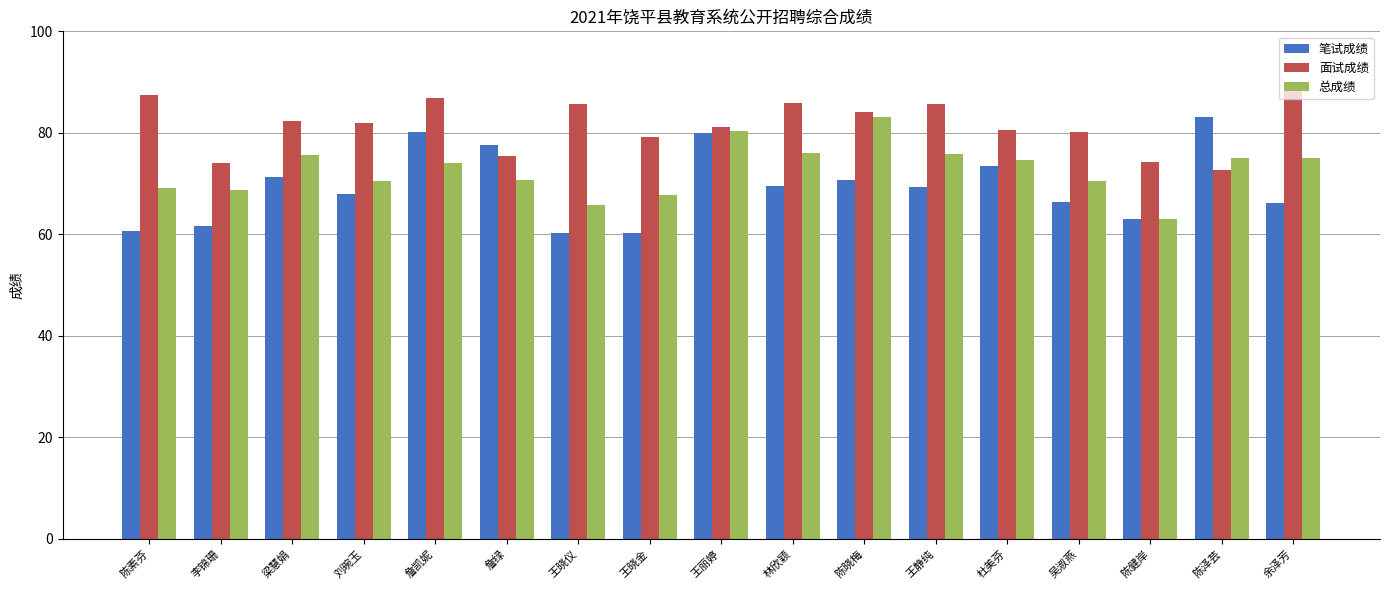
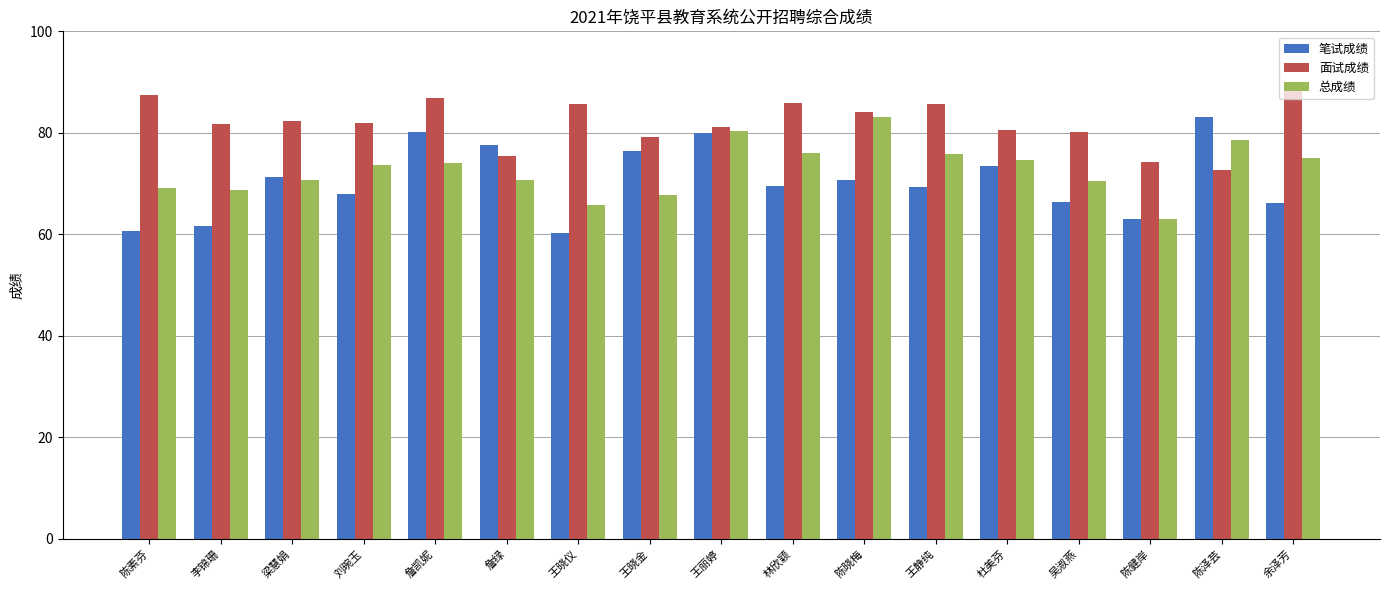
  {
    "笔试成绩": {
      "陈素芬": 61,
      "李锦珊": 62,
      "梁慧娟": 71,
      "刘琬玉": 68,
      "詹凯妮": 80,
      "詹绿": 78,
      "王晓仪": 60,
-     "王晓金": 60,
+     "王晓金": 77,
      "王丽婷": 80,
      "林欣颖": 70,
      "陈晓梅": 71,
      "王静纯": 69,
      "杜美芬": 74,
      "吴淑燕": 66,
      "陈健岸": 63,
      "陈泽芸": 83,
      "余泽芳": 66
    },
    "面试成绩": {
      "陈素芬": 87,
-     "李锦珊": 74,
+     "李锦珊": 82,
      "梁慧娟": 82,
      "刘琬玉": 82,
      "詹凯妮": 87,
      "詹绿": 75,
      "王晓仪": 86,
      "王晓金": 79,
      "王丽婷": 81,
      "林欣颖": 86,
      "陈晓梅": 84,
      "王静纯": 86,
      "杜美芬": 81,
      "吴淑燕": 80,
      "陈健岸": 74,
      "陈泽芸": 73
    },
    "总成绩": {
      "陈素芬": 69,
      "李锦珊": 69,
-     "梁慧娟": 76,
-     "刘琬玉": 70,
+     "梁慧娟": 71,
+     "刘琬玉": 74,
      "詹凯妮": 74,
      "詹绿": 71,
      "王晓仪": 66,
      "王晓金": 68,
      "王丽婷": 80,
      "林欣颖": 76,
      "陈晓梅": 83,
      "王静纯": 76,
      "杜美芬": 75,
      "吴淑燕": 70,
      "陈健岸": 63,
-     "陈泽芸": 75,
+     "陈泽芸": 79,
      "余泽芳": 75
    }
  }
